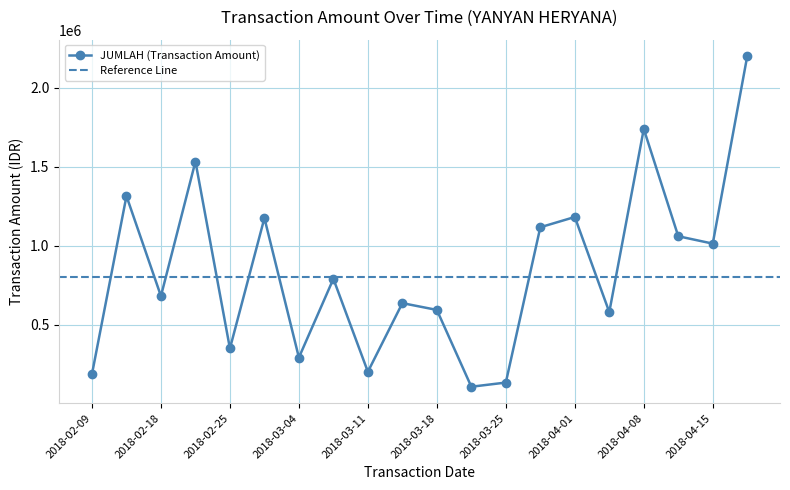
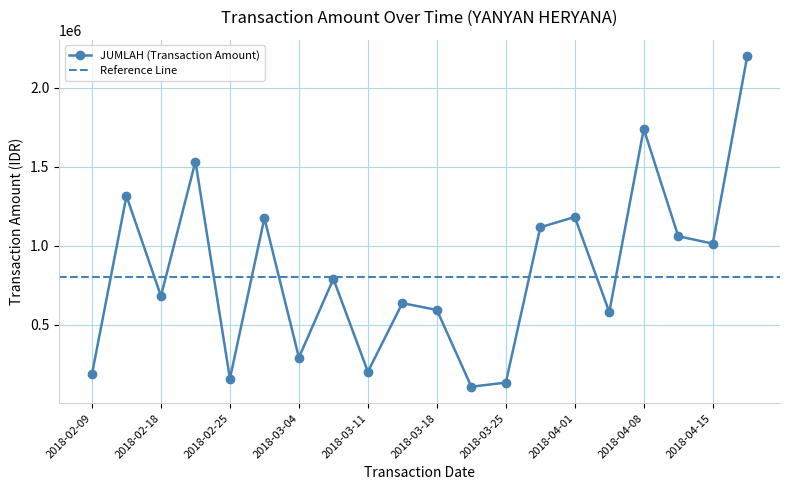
  {
    "2018-02-09": 190000,
    "2018-02-18": 680000,
-   "2018-02-25": 350000,
+   "2018-02-25": 160000,
    "2018-03-04": 290000,
    "2018-03-11": 200000,
    "2018-03-18": 590000,
    "2018-03-25": 130000,
    "2018-04-01": 1180000,
    "2018-04-08": 1740000,
    "2018-04-15": 1010000
  }
